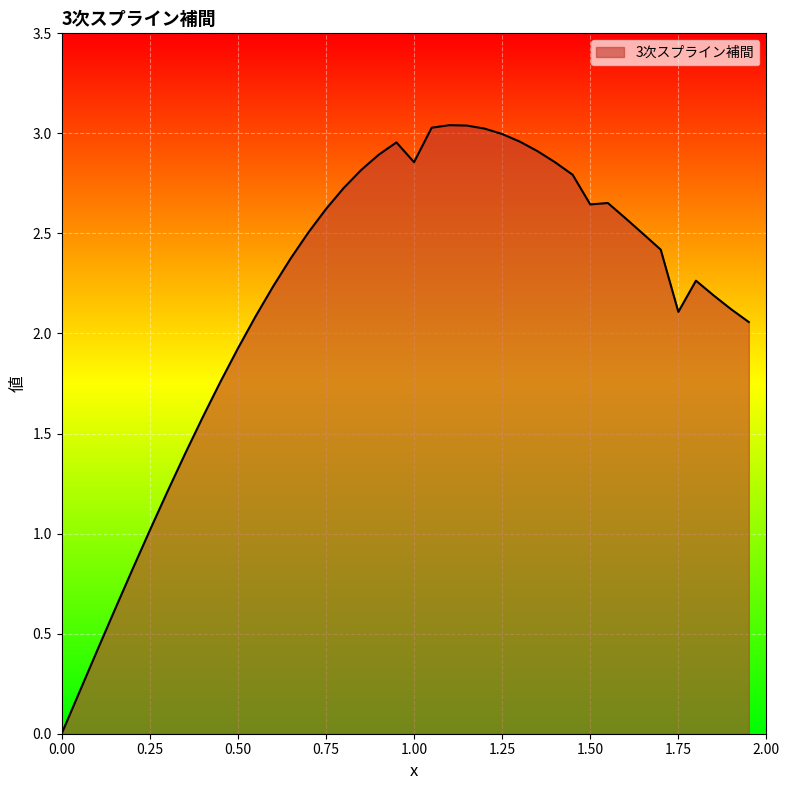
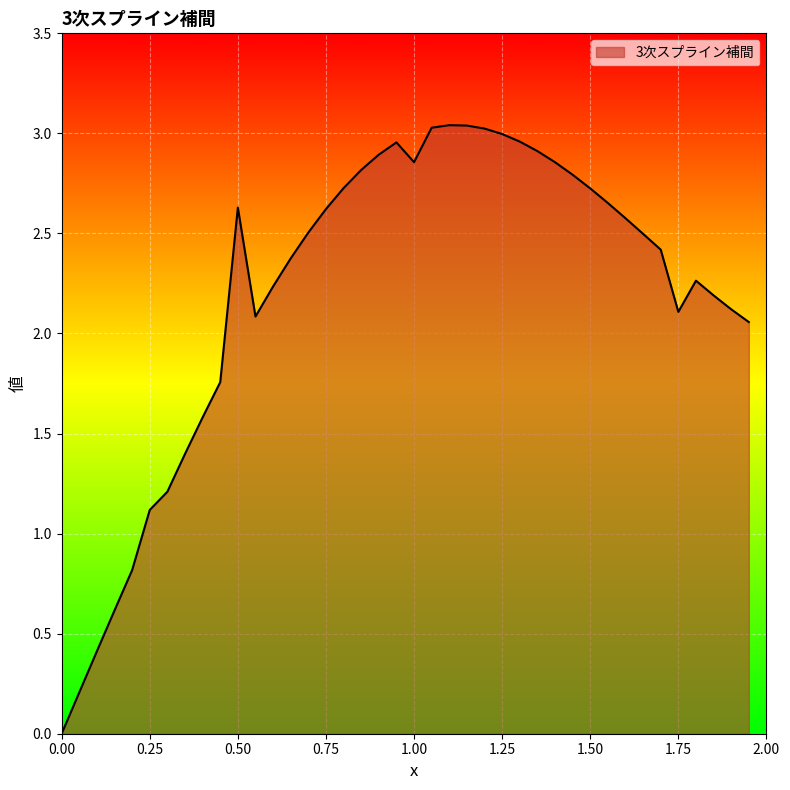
  {
    "0.00": 0.00,
-   "0.25": 1.02,
-   "0.50": 1.92,
+   "0.25": 1.12,
+   "0.50": 2.63,
    "0.75": 2.62,
    "1.00": 2.86,
    "1.25": 3.00,
-   "1.50": 2.65,
+   "1.50": 2.72,
    "1.75": 2.11
  }
